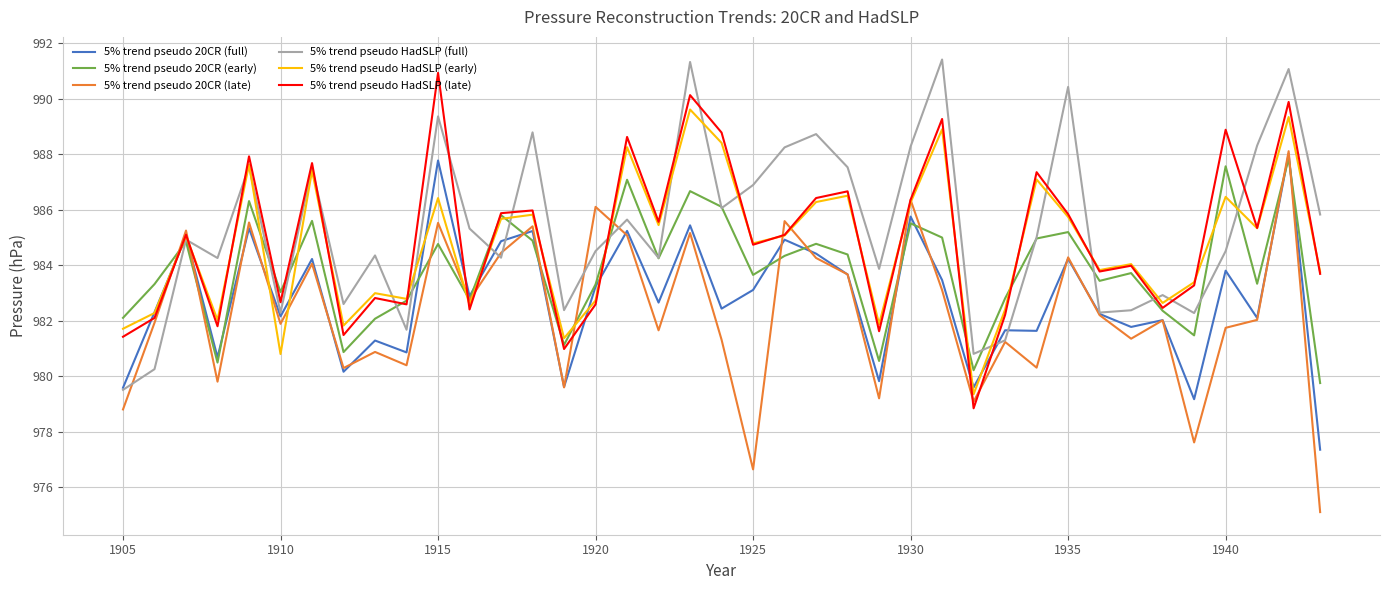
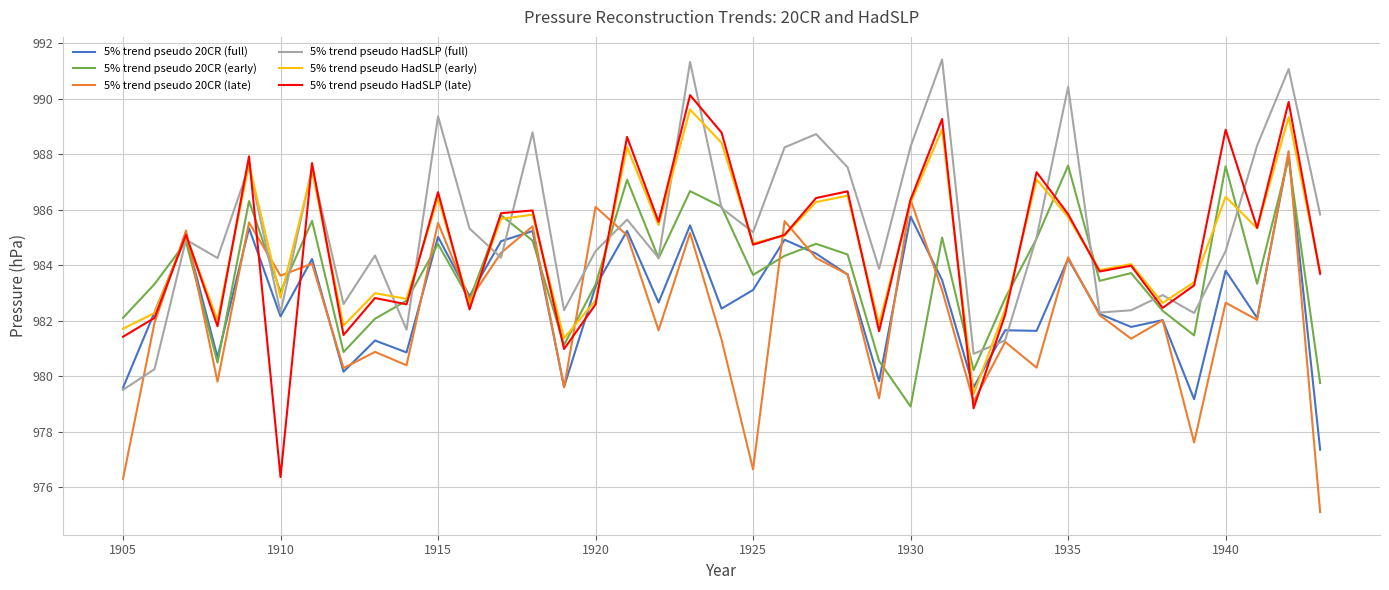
  {
    "5% trend pseudo 20CR (full)": {
      "1910": 982.2,
-     "1915": 987.8,
+     "1915": 985.0,
      "1925": 983.1,
      "1930": 985.7,
      "1940": 983.8
    },
    "5% trend pseudo 20CR (early)": {
      "1905": 982.1,
      "1910": 983.0,
      "1915": 984.8,
      "1925": 983.6,
-     "1930": 985.5,
-     "1935": 985.2,
+     "1930": 978.9,
+     "1935": 987.6,
      "1940": 987.6
    },
    "5% trend pseudo 20CR (late)": {
-     "1905": 978.8,
-     "1910": 981.9,
+     "1905": 976.3,
+     "1910": 983.6,
      "1915": 985.5,
      "1920": 986.1,
      "1925": 976.6,
-     "1940": 981.7
+     "1940": 982.6
    },
    "5% trend pseudo HadSLP (full)": {
      "1910": 982.3,
      "1915": 989.4,
      "1920": 984.5,
-     "1925": 986.9,
+     "1925": 985.2,
      "1930": 988.3,
      "1935": 990.4,
      "1940": 984.5
    },
    "5% trend pseudo HadSLP (early)": {
      "1905": 981.7,
-     "1910": 980.8,
+     "1910": 982.8,
      "1915": 986.4,
      "1920": 982.7,
      "1930": 986.3,
      "1935": 985.7,
      "1940": 986.5
    },
    "5% trend pseudo HadSLP (late)": {
      "1905": 981.4,
-     "1910": 982.7,
-     "1915": 990.9,
+     "1910": 976.4,
+     "1915": 986.6,
      "1920": 982.6,
      "1935": 985.8,
      "1940": 988.9
    }
  }
